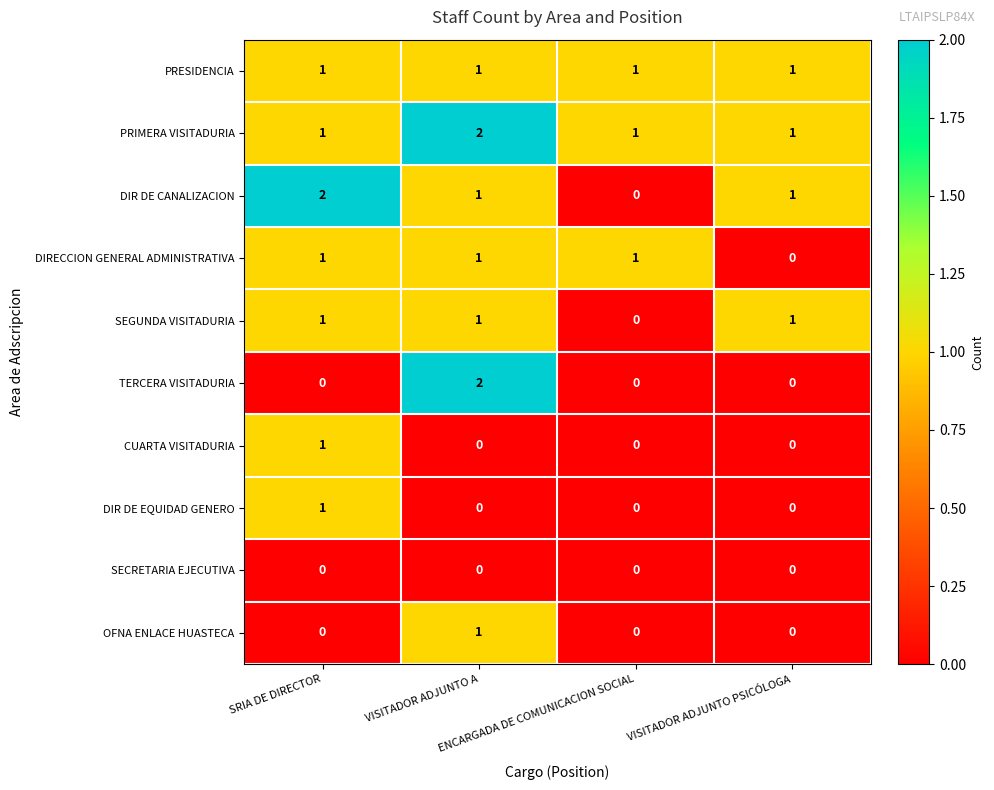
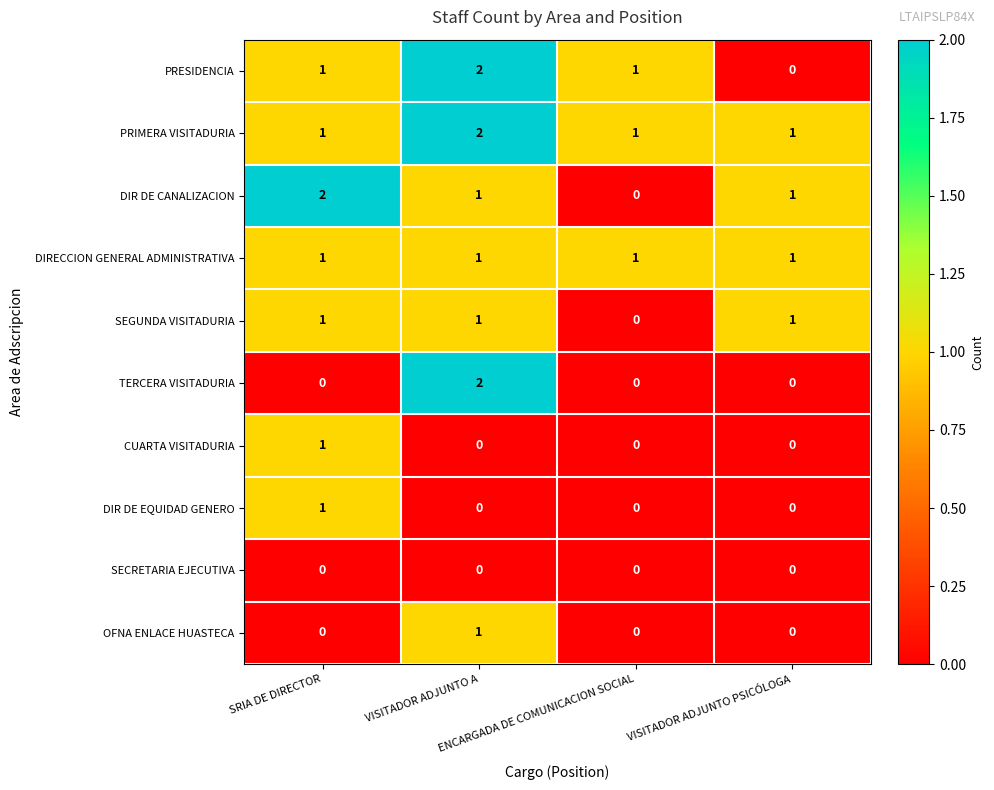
  {
    "PRESIDENCIA": {
      "SRIA DE DIRECTOR": 1,
-     "VISITADOR ADJUNTO A": 1,
+     "VISITADOR ADJUNTO A": 2,
      "ENCARGADA DE COMUNICACION SOCIAL": 1,
-     "VISITADOR ADJUNTO PSICÓLOGA": 1
+     "VISITADOR ADJUNTO PSICÓLOGA": 0
    },
    "PRIMERA VISITADURIA": {
      "SRIA DE DIRECTOR": 1,
      "VISITADOR ADJUNTO A": 2,
      "ENCARGADA DE COMUNICACION SOCIAL": 1,
      "VISITADOR ADJUNTO PSICÓLOGA": 1
    },
    "DIR DE CANALIZACION": {
      "SRIA DE DIRECTOR": 2,
      "VISITADOR ADJUNTO A": 1,
      "ENCARGADA DE COMUNICACION SOCIAL": 0,
      "VISITADOR ADJUNTO PSICÓLOGA": 1
    },
    "DIRECCION GENERAL ADMINISTRATIVA": {
      "SRIA DE DIRECTOR": 1,
      "VISITADOR ADJUNTO A": 1,
      "ENCARGADA DE COMUNICACION SOCIAL": 1,
-     "VISITADOR ADJUNTO PSICÓLOGA": 0
+     "VISITADOR ADJUNTO PSICÓLOGA": 1
    },
    "SEGUNDA VISITADURIA": {
      "SRIA DE DIRECTOR": 1,
      "VISITADOR ADJUNTO A": 1,
      "ENCARGADA DE COMUNICACION SOCIAL": 0,
      "VISITADOR ADJUNTO PSICÓLOGA": 1
    },
    "TERCERA VISITADURIA": {
      "SRIA DE DIRECTOR": 0,
      "VISITADOR ADJUNTO A": 2,
      "ENCARGADA DE COMUNICACION SOCIAL": 0,
      "VISITADOR ADJUNTO PSICÓLOGA": 0
    },
    "CUARTA VISITADURIA": {
      "SRIA DE DIRECTOR": 1,
      "VISITADOR ADJUNTO A": 0,
      "ENCARGADA DE COMUNICACION SOCIAL": 0,
      "VISITADOR ADJUNTO PSICÓLOGA": 0
    },
    "DIR DE EQUIDAD GENERO": {
      "SRIA DE DIRECTOR": 1,
      "VISITADOR ADJUNTO A": 0,
      "ENCARGADA DE COMUNICACION SOCIAL": 0,
      "VISITADOR ADJUNTO PSICÓLOGA": 0
    },
    "SECRETARIA EJECUTIVA": {
      "SRIA DE DIRECTOR": 0,
      "VISITADOR ADJUNTO A": 0,
      "ENCARGADA DE COMUNICACION SOCIAL": 0,
      "VISITADOR ADJUNTO PSICÓLOGA": 0
    },
    "OFNA ENLACE HUASTECA": {
      "SRIA DE DIRECTOR": 0,
      "VISITADOR ADJUNTO A": 1,
      "ENCARGADA DE COMUNICACION SOCIAL": 0,
      "VISITADOR ADJUNTO PSICÓLOGA": 0
    }
  }
